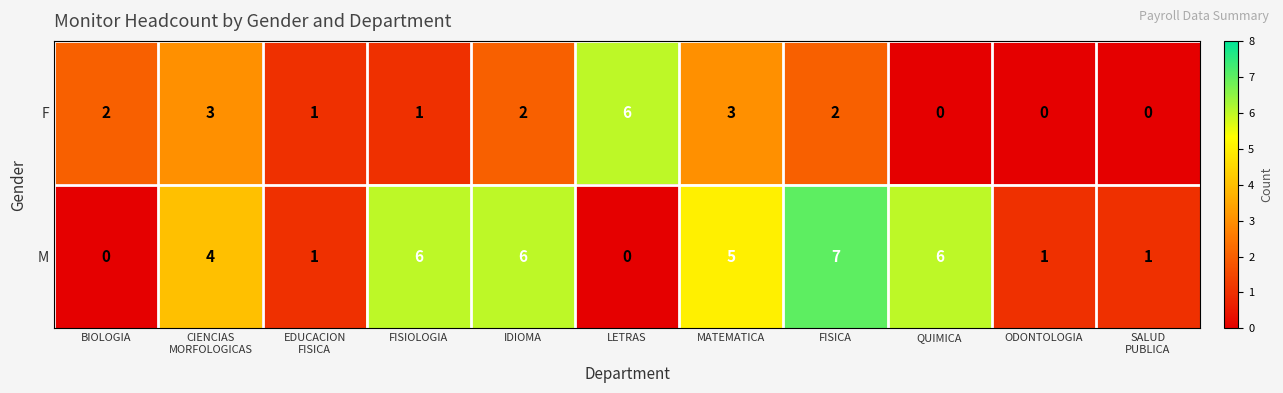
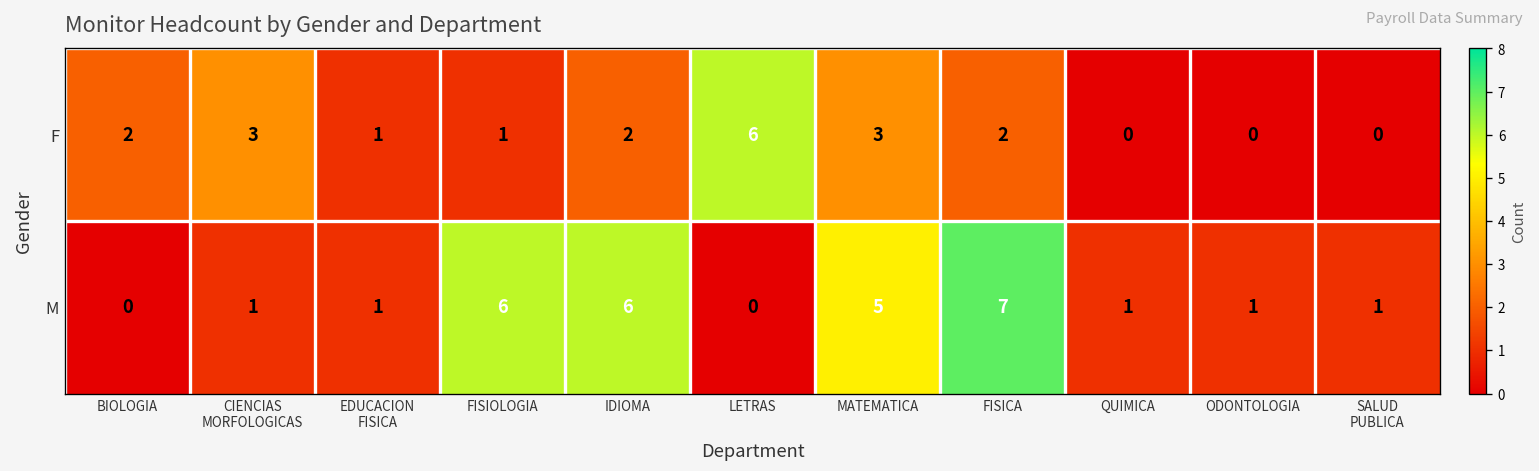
  {
    "F": {
      "BIOLOGIA": 2,
      "CIENCIAS MORFOLOGICAS": 3,
      "EDUCACION FISICA": 1,
      "FISIOLOGIA": 1,
      "IDIOMA": 2,
      "LETRAS": 6,
      "MATEMATICA": 3,
      "FISICA": 2,
      "QUIMICA": 0,
      "ODONTOLOGIA": 0,
      "SALUD PUBLICA": 0
    },
    "M": {
      "BIOLOGIA": 0,
-     "CIENCIAS MORFOLOGICAS": 4,
+     "CIENCIAS MORFOLOGICAS": 1,
      "EDUCACION FISICA": 1,
      "FISIOLOGIA": 6,
      "IDIOMA": 6,
      "LETRAS": 0,
      "MATEMATICA": 5,
      "FISICA": 7,
-     "QUIMICA": 6,
+     "QUIMICA": 1,
      "ODONTOLOGIA": 1,
      "SALUD PUBLICA": 1
    }
  }
